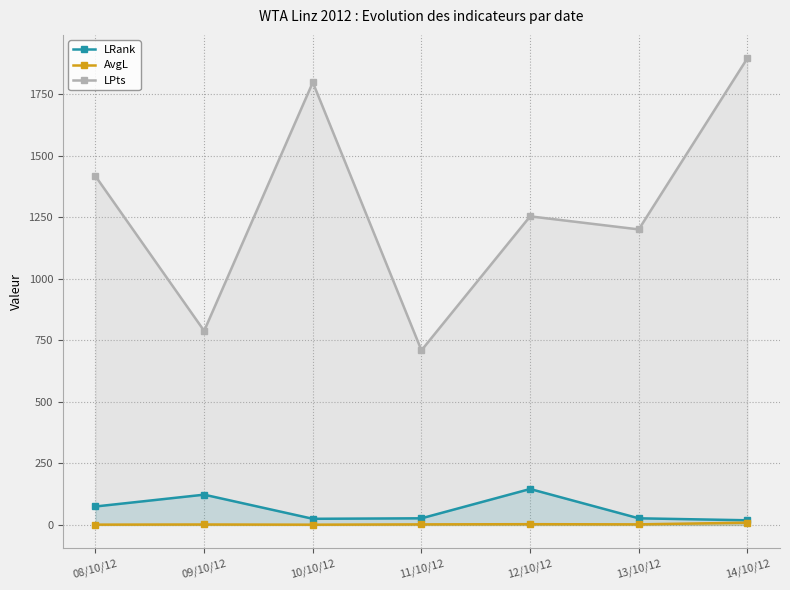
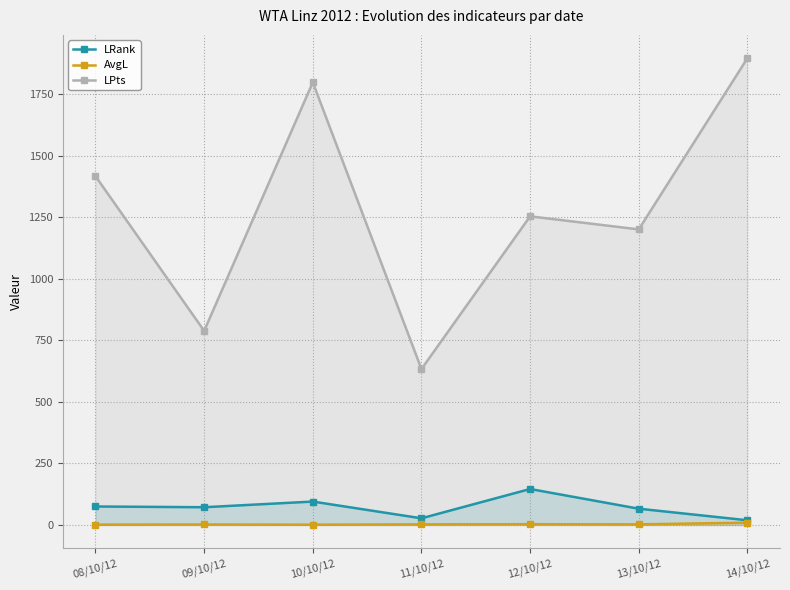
  {
    "LRank": {
      "08/10/12": 80,
-     "09/10/12": 120,
-     "10/10/12": 30,
+     "09/10/12": 70,
+     "10/10/12": 100,
      "11/10/12": 30,
      "12/10/12": 150,
-     "13/10/12": 30
+     "13/10/12": 70
    },
    "AvgL": {
      "08/10/12": 0,
      "09/10/12": 0,
      "10/10/12": 0,
      "11/10/12": 0,
      "12/10/12": 0,
      "13/10/12": 0
    },
    "LPts": {
      "08/10/12": 1420,
      "09/10/12": 790,
      "10/10/12": 1800,
-     "11/10/12": 710,
+     "11/10/12": 630,
      "12/10/12": 1250,
      "13/10/12": 1200,
      "14/10/12": 1900
    }
  }
